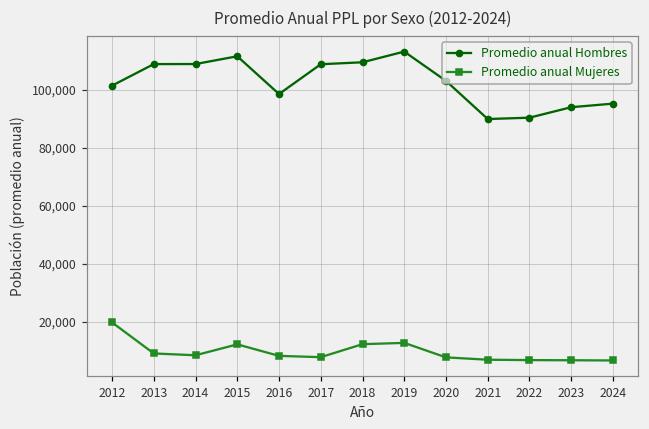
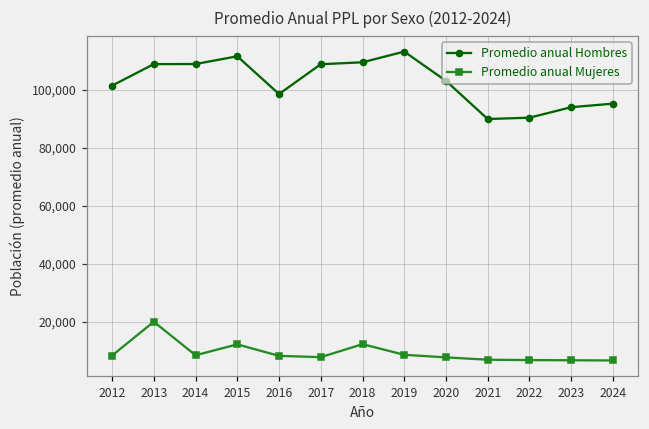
  {
    "Promedio anual Hombres": {
      "2012": "102,000",
      "2013": "109,000",
      "2014": "109,000",
      "2015": "112,000",
      "2016": "99,000",
      "2017": "109,000",
      "2018": "110,000",
      "2019": "113,000",
      "2020": "103,000",
      "2021": "90,000",
      "2022": "90,000",
      "2023": "94,000",
      "2024": "95,000"
    },
    "Promedio anual Mujeres": {
-     "2012": "20,000",
-     "2013": "9,000",
+     "2012": "8,000",
+     "2013": "20,000",
      "2014": "8,000",
      "2015": "12,000",
      "2016": "8,000",
      "2017": "8,000",
      "2018": "12,000",
-     "2019": "13,000",
+     "2019": "9,000",
      "2020": "8,000",
      "2021": "7,000",
      "2022": "7,000",
      "2023": "7,000",
      "2024": "7,000"
    }
  }
